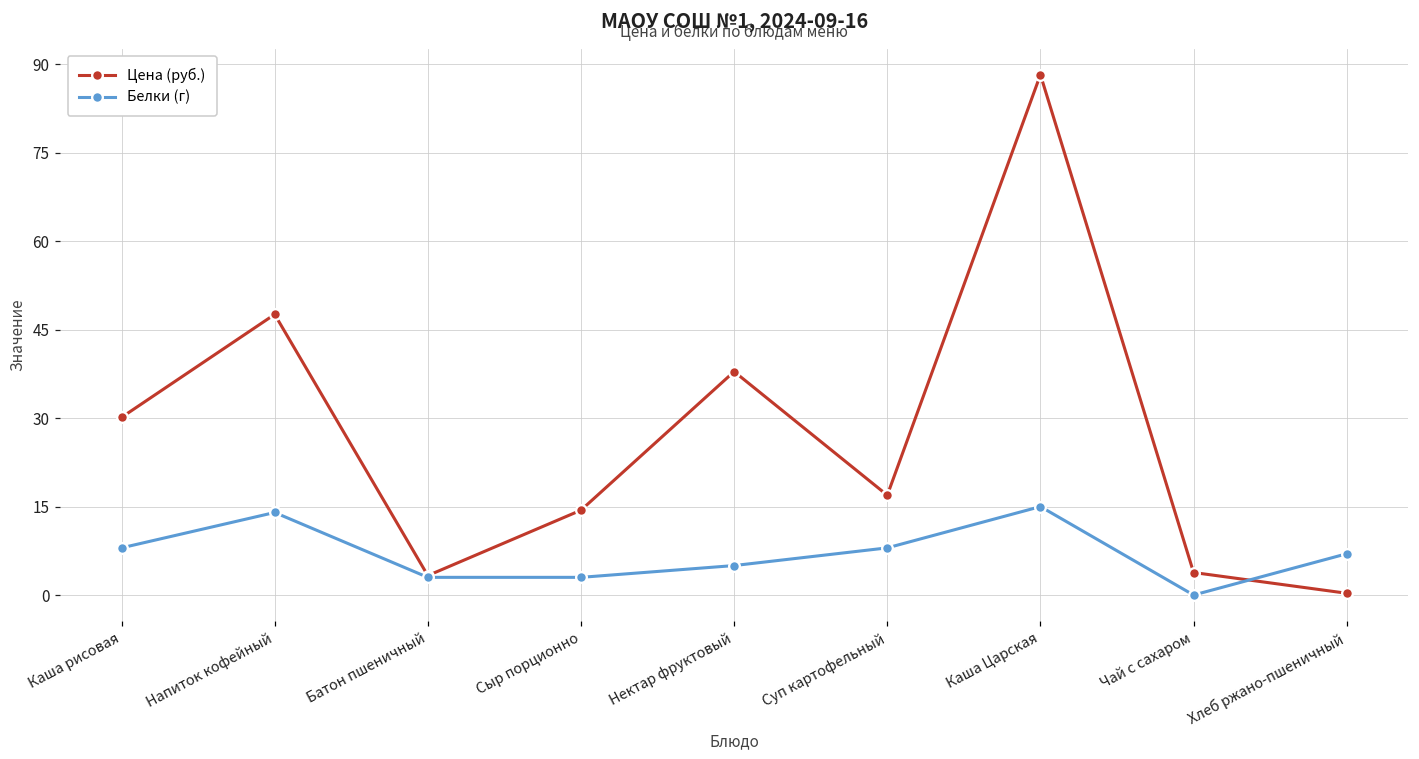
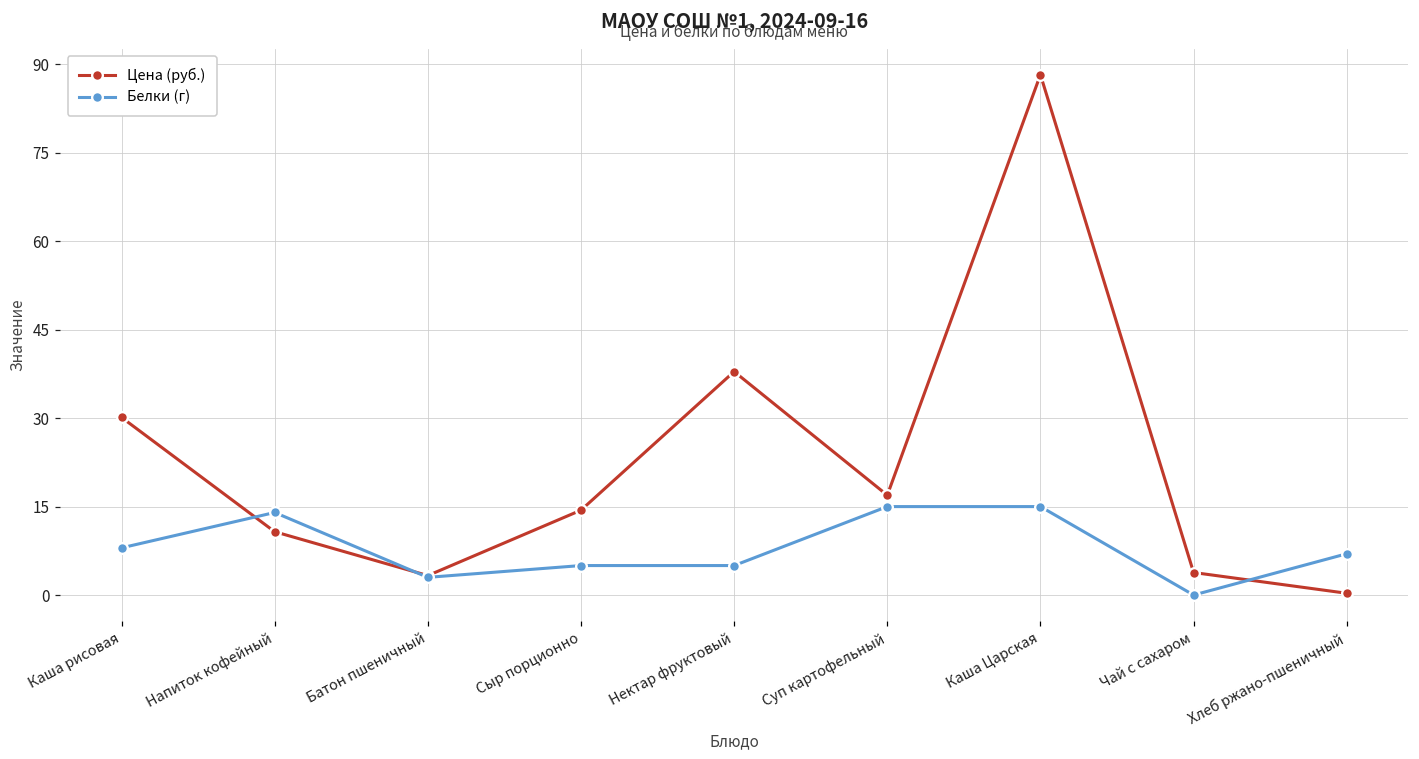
  {
    "Цена (руб.)": {
      "Каша рисовая": 30,
-     "Напиток кофейный": 48,
+     "Напиток кофейный": 11,
      "Сыр порционно": 14,
      "Нектар фруктовый": 38,
      "Суп картофельный": 17,
      "Каша Царская": 88,
      "Чай с сахаром": 4,
      "Хлеб ржано-пшеничный": 0
    },
    "Белки (г)": {
      "Каша рисовая": 8,
      "Напиток кофейный": 14,
-     "Сыр порционно": 3,
+     "Сыр порционно": 5,
      "Нектар фруктовый": 5,
-     "Суп картофельный": 8,
+     "Суп картофельный": 15,
      "Каша Царская": 15,
      "Чай с сахаром": 0,
      "Хлеб ржано-пшеничный": 7
    }
  }
